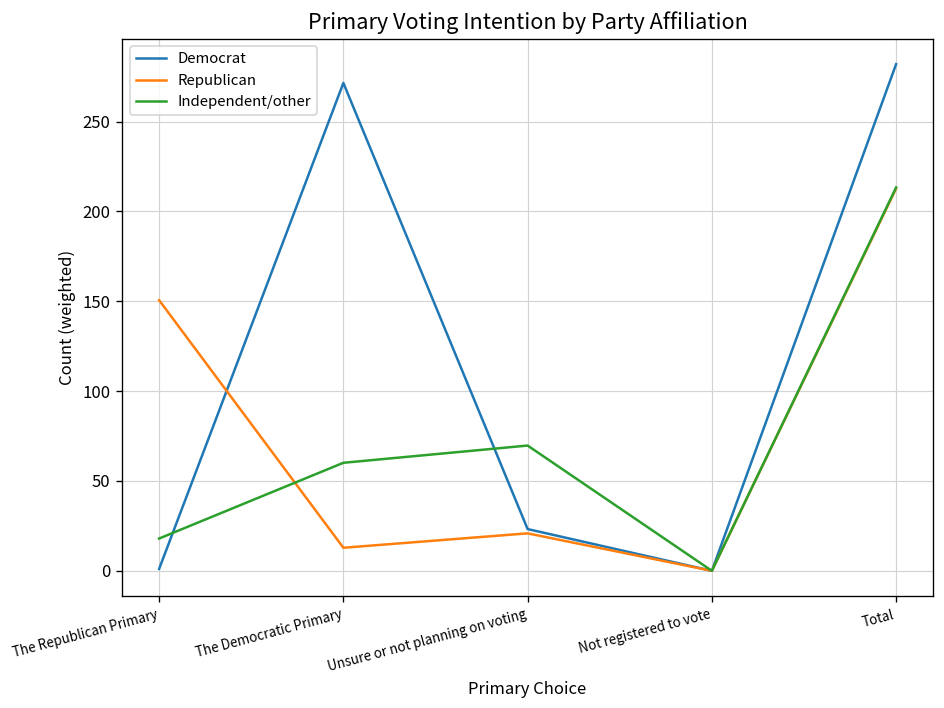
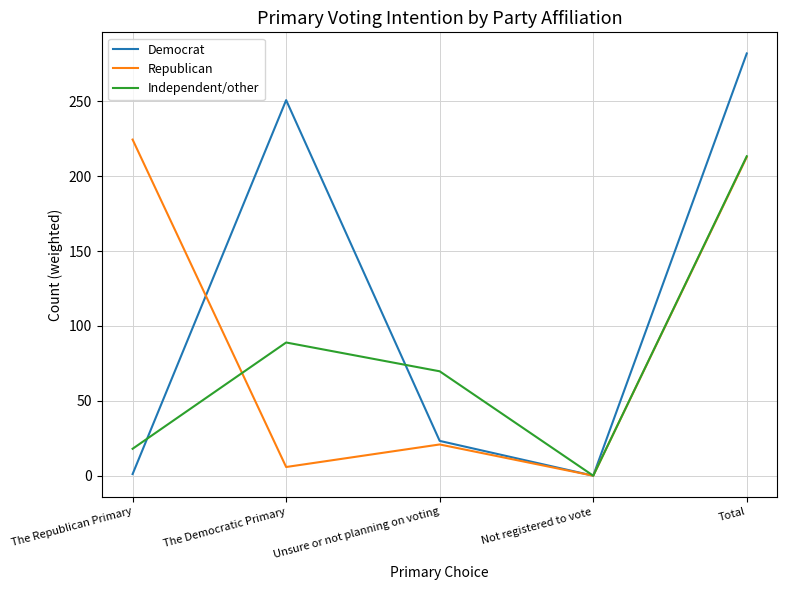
  {
    "Democrat": {
      "The Republican Primary": 1,
-     "The Democratic Primary": 272,
+     "The Democratic Primary": 251,
      "Unsure or not planning on voting": 23,
      "Total": 282
    },
    "Republican": {
-     "The Republican Primary": 151,
-     "The Democratic Primary": 13,
+     "The Republican Primary": 224,
+     "The Democratic Primary": 6,
      "Unsure or not planning on voting": 21
    },
    "Independent/other": {
      "The Republican Primary": 18,
-     "The Democratic Primary": 60,
+     "The Democratic Primary": 89,
      "Unsure or not planning on voting": 70
    }
  }
